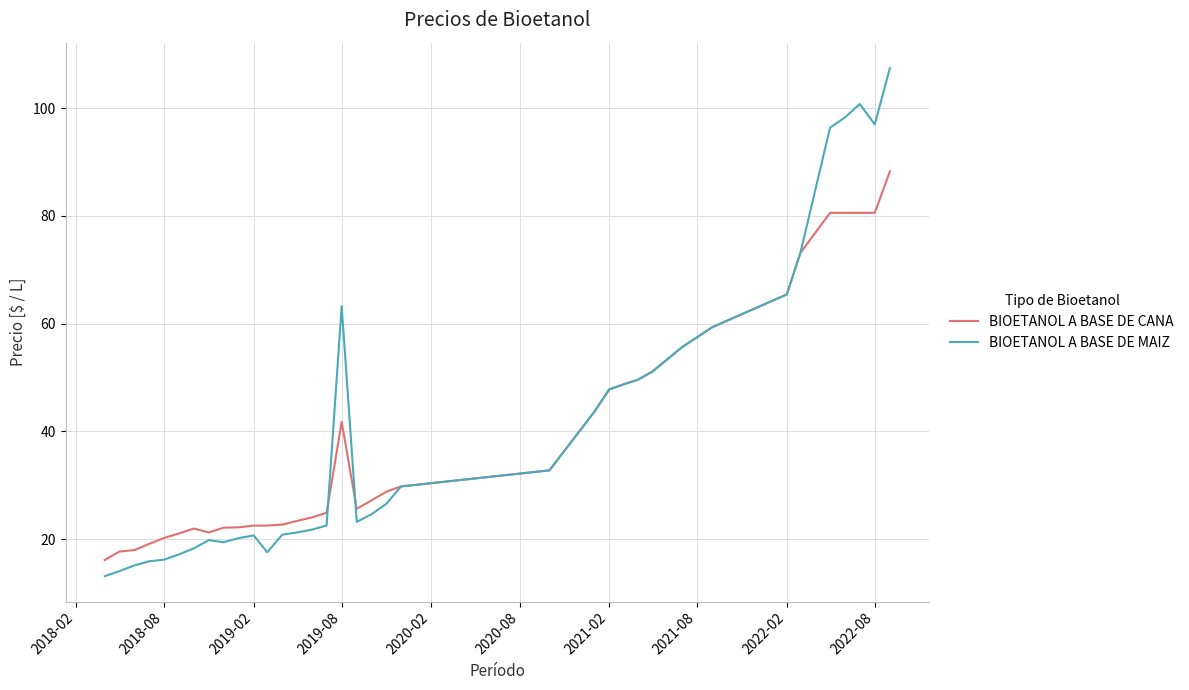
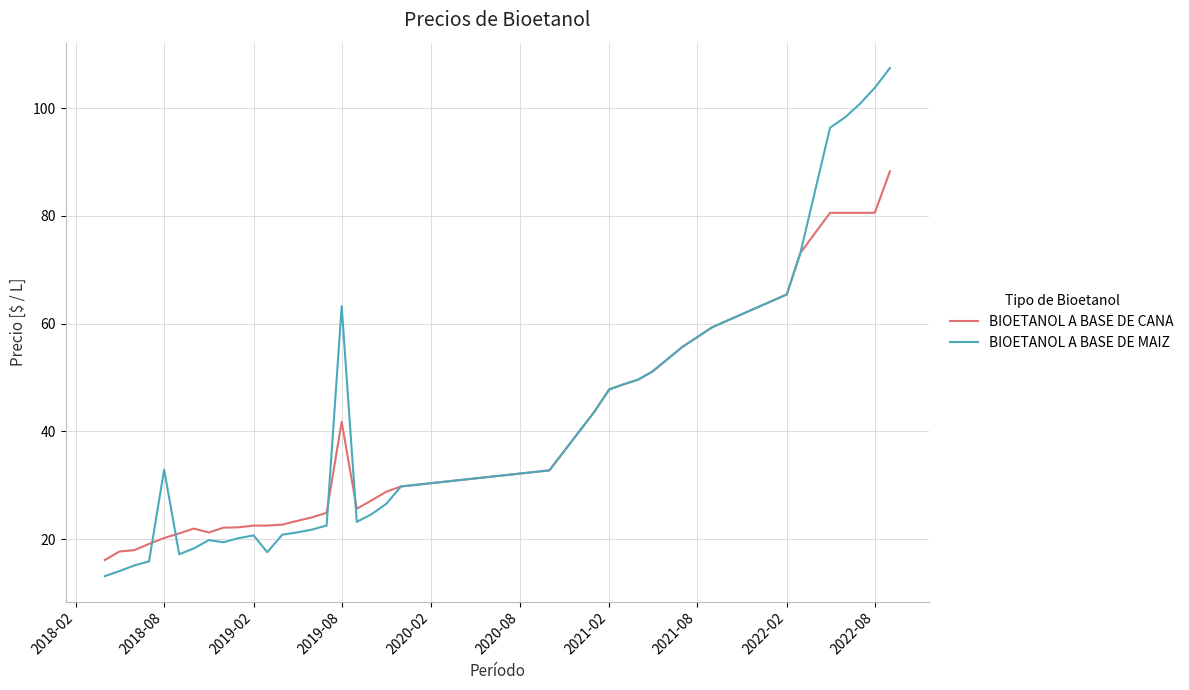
  {
    "BIOETANOL A BASE DE CANA": {
      "2018-08": 20,
      "2019-02": 23,
      "2019-08": 42,
      "2022-08": 81
    },
    "BIOETANOL A BASE DE MAIZ": {
-     "2018-08": 16,
+     "2018-08": 33,
      "2019-02": 21,
      "2019-08": 63,
-     "2022-08": 97
+     "2022-08": 104
    }
  }
